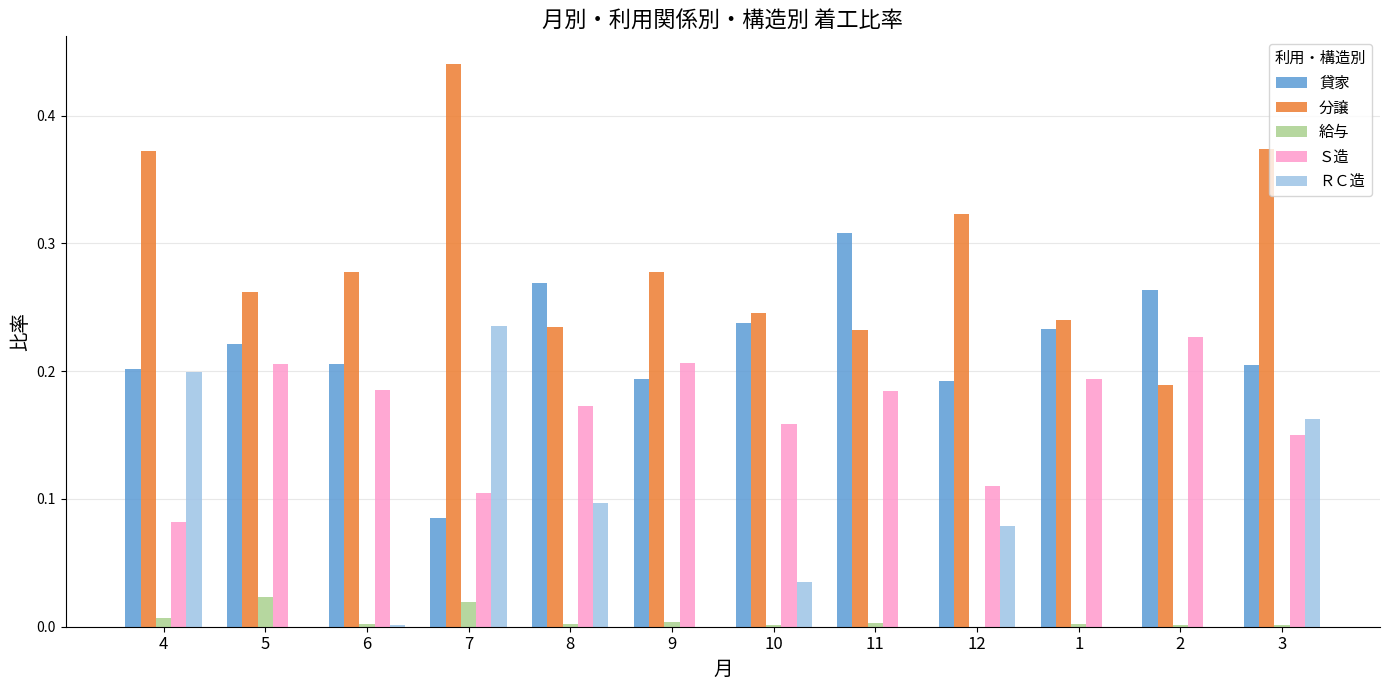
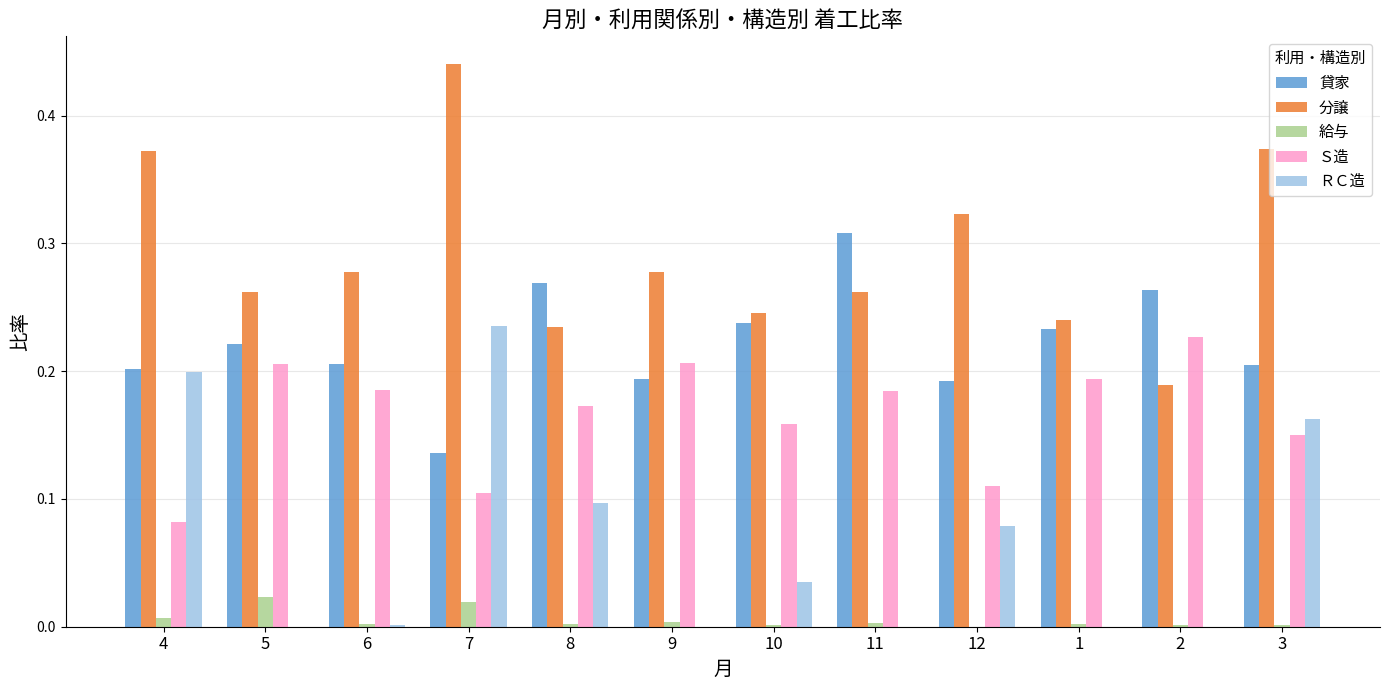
  {
    "貸家": {
      "4": 0.202,
      "5": 0.221,
      "6": 0.206,
-     "7": 0.085,
+     "7": 0.136,
      "8": 0.269,
      "9": 0.194,
      "10": 0.238,
      "11": 0.308,
      "12": 0.192,
      "1": 0.233,
      "2": 0.263,
      "3": 0.205
    },
    "分譲": {
      "4": 0.372,
      "5": 0.262,
      "6": 0.277,
      "7": 0.440,
      "8": 0.234,
      "9": 0.277,
      "10": 0.245,
-     "11": 0.232,
+     "11": 0.262,
      "12": 0.323,
      "1": 0.240,
      "2": 0.189,
      "3": 0.374
    },
    "給与": {
      "4": 0.007,
      "5": 0.023,
      "6": 0.002,
      "7": 0.020,
      "9": 0.003,
      "11": 0.003,
      "12": 0.000,
      "1": 0.002
    },
    "Ｓ造": {
      "4": 0.082,
      "5": 0.206,
      "6": 0.186,
      "7": 0.105,
      "8": 0.173,
      "9": 0.207,
      "10": 0.159,
      "11": 0.185,
      "12": 0.110,
      "1": 0.194,
      "2": 0.227,
      "3": 0.150
    },
    "ＲＣ造": {
      "4": 0.199,
      "5": 0.000,
      "7": 0.235,
      "8": 0.097,
      "9": 0.000,
      "10": 0.035,
      "11": 0.000,
      "12": 0.078,
      "1": 0.000,
      "2": 0.000,
      "3": 0.163
    }
  }
